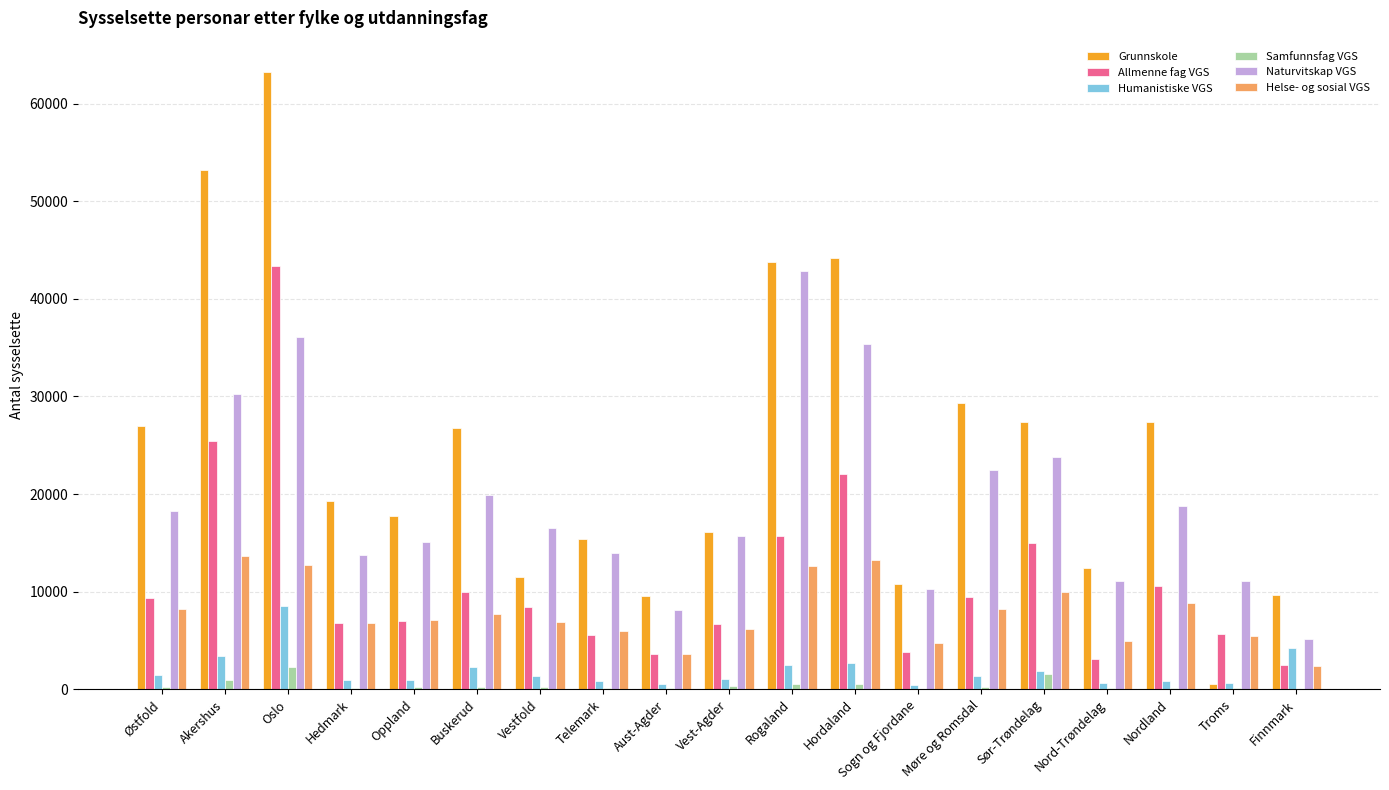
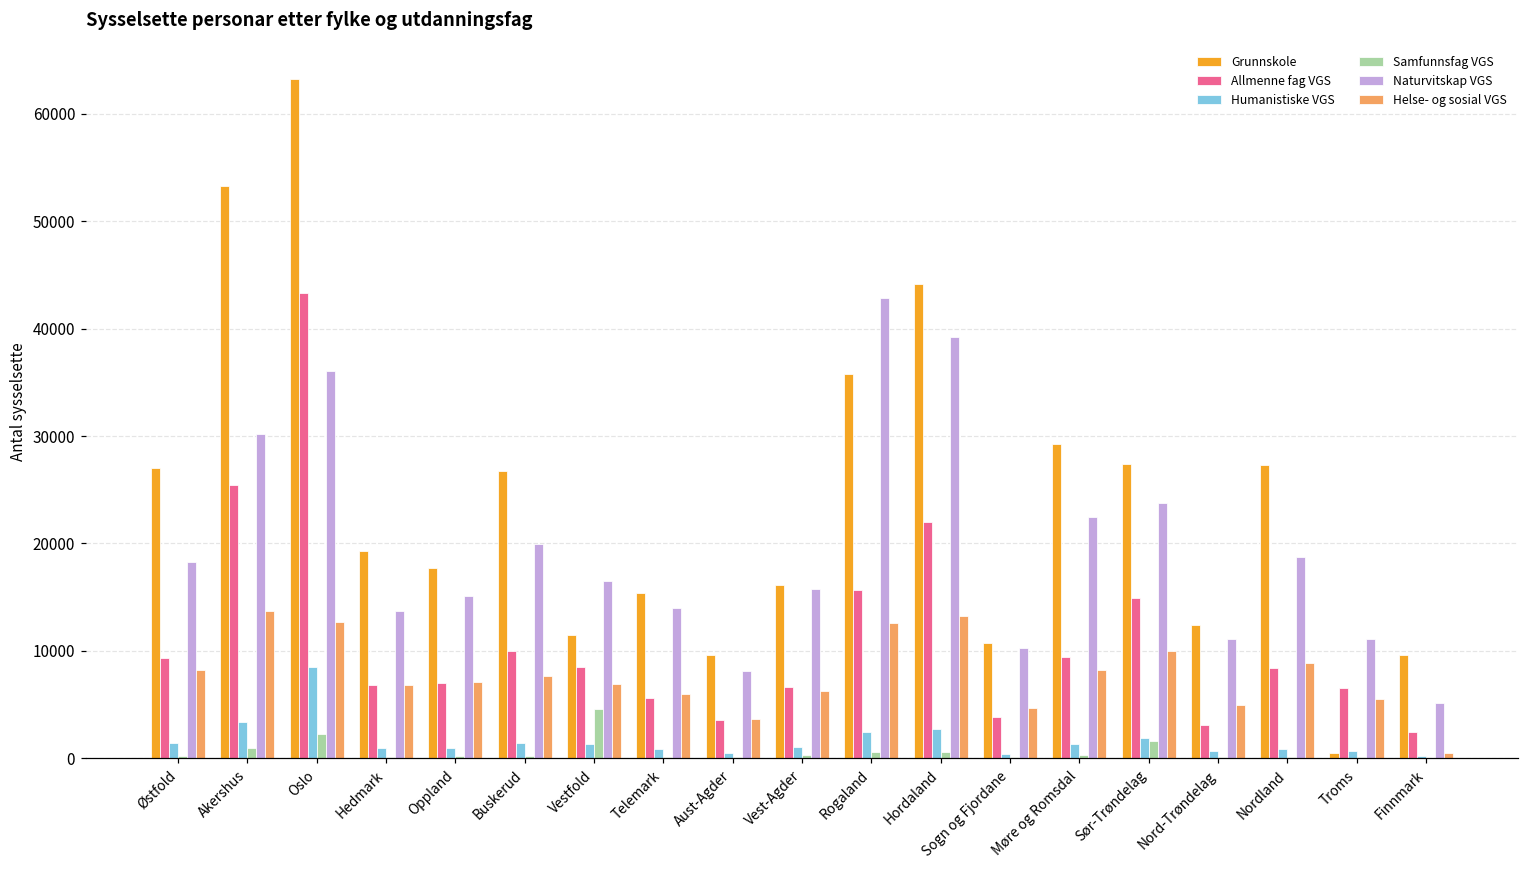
  {
    "Grunnskole": {
      "Østfold": 27000,
      "Akershus": 53000,
      "Oslo": 63000,
      "Hedmark": 19000,
      "Oppland": 18000,
      "Buskerud": 27000,
      "Vestfold": 12000,
      "Telemark": 15000,
      "Aust-Agder": 10000,
      "Vest-Agder": 16000,
-     "Rogaland": 44000,
+     "Rogaland": 36000,
      "Hordaland": 44000,
      "Sogn og Fjordane": 11000,
      "Møre og Romsdal": 29000,
      "Sør-Trøndelag": 27000,
      "Nord-Trøndelag": 12000,
      "Nordland": 27000,
      "Troms": 1000,
      "Finnmark": 10000
    },
    "Allmenne fag VGS": {
      "Østfold": 9000,
      "Akershus": 25000,
      "Oslo": 43000,
      "Hedmark": 7000,
      "Oppland": 7000,
      "Buskerud": 10000,
      "Vestfold": 8000,
      "Telemark": 6000,
      "Aust-Agder": 4000,
      "Vest-Agder": 7000,
      "Rogaland": 16000,
      "Hordaland": 22000,
      "Sogn og Fjordane": 4000,
      "Møre og Romsdal": 9000,
      "Sør-Trøndelag": 15000,
      "Nord-Trøndelag": 3000,
-     "Nordland": 11000,
-     "Troms": 6000,
+     "Nordland": 8000,
+     "Troms": 7000,
      "Finnmark": 2000
    },
    "Humanistiske VGS": {
      "Østfold": 1000,
      "Akershus": 3000,
      "Oslo": 9000,
      "Hedmark": 1000,
      "Oppland": 1000,
-     "Buskerud": 2000,
+     "Buskerud": 1000,
      "Vestfold": 1000,
      "Telemark": 1000,
      "Aust-Agder": 1000,
      "Vest-Agder": 1000,
      "Rogaland": 2000,
      "Hordaland": 3000,
      "Sogn og Fjordane": 0,
      "Møre og Romsdal": 1000,
      "Sør-Trøndelag": 2000,
      "Nord-Trøndelag": 1000,
      "Nordland": 1000,
      "Troms": 1000,
-     "Finnmark": 4000
+     "Finnmark": 0
    },
    "Samfunnsfag VGS": {
      "Akershus": 1000,
      "Oslo": 2000,
-     "Vestfold": 0,
+     "Vestfold": 5000,
      "Vest-Agder": 0,
      "Rogaland": 1000,
      "Hordaland": 1000,
      "Møre og Romsdal": 0,
      "Sør-Trøndelag": 2000
    },
    "Naturvitskap VGS": {
      "Østfold": 18000,
      "Akershus": 30000,
      "Oslo": 36000,
      "Hedmark": 14000,
      "Oppland": 15000,
      "Buskerud": 20000,
      "Vestfold": 16000,
      "Telemark": 14000,
      "Aust-Agder": 8000,
      "Vest-Agder": 16000,
      "Rogaland": 43000,
-     "Hordaland": 35000,
+     "Hordaland": 39000,
      "Sogn og Fjordane": 10000,
      "Møre og Romsdal": 22000,
      "Sør-Trøndelag": 24000,
      "Nord-Trøndelag": 11000,
      "Nordland": 19000,
      "Troms": 11000,
      "Finnmark": 5000
    },
    "Helse- og sosial VGS": {
      "Østfold": 8000,
      "Akershus": 14000,
      "Oslo": 13000,
      "Hedmark": 7000,
      "Oppland": 7000,
      "Buskerud": 8000,
      "Vestfold": 7000,
      "Telemark": 6000,
      "Aust-Agder": 4000,
      "Vest-Agder": 6000,
      "Rogaland": 13000,
      "Hordaland": 13000,
      "Sogn og Fjordane": 5000,
      "Møre og Romsdal": 8000,
      "Sør-Trøndelag": 10000,
      "Nord-Trøndelag": 5000,
      "Nordland": 9000,
      "Troms": 5000,
-     "Finnmark": 2000
+     "Finnmark": 1000
    }
  }
